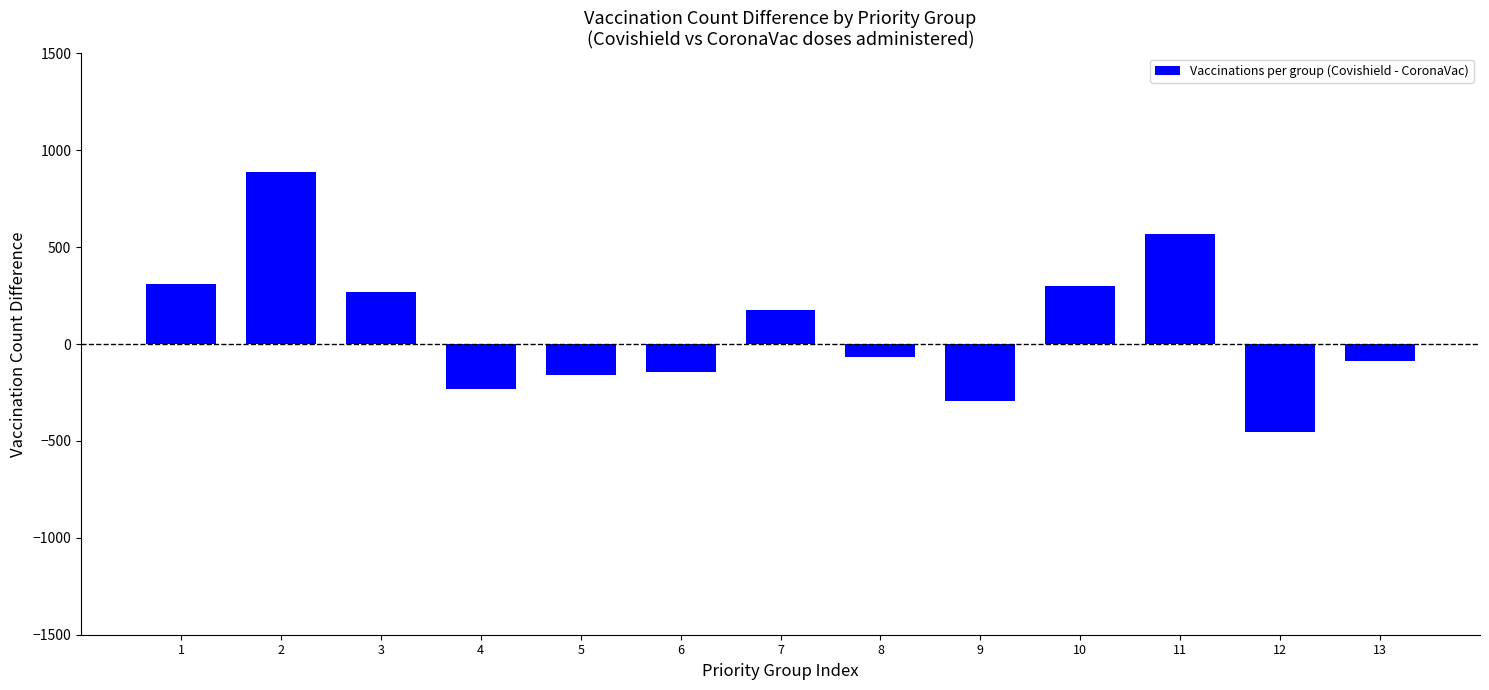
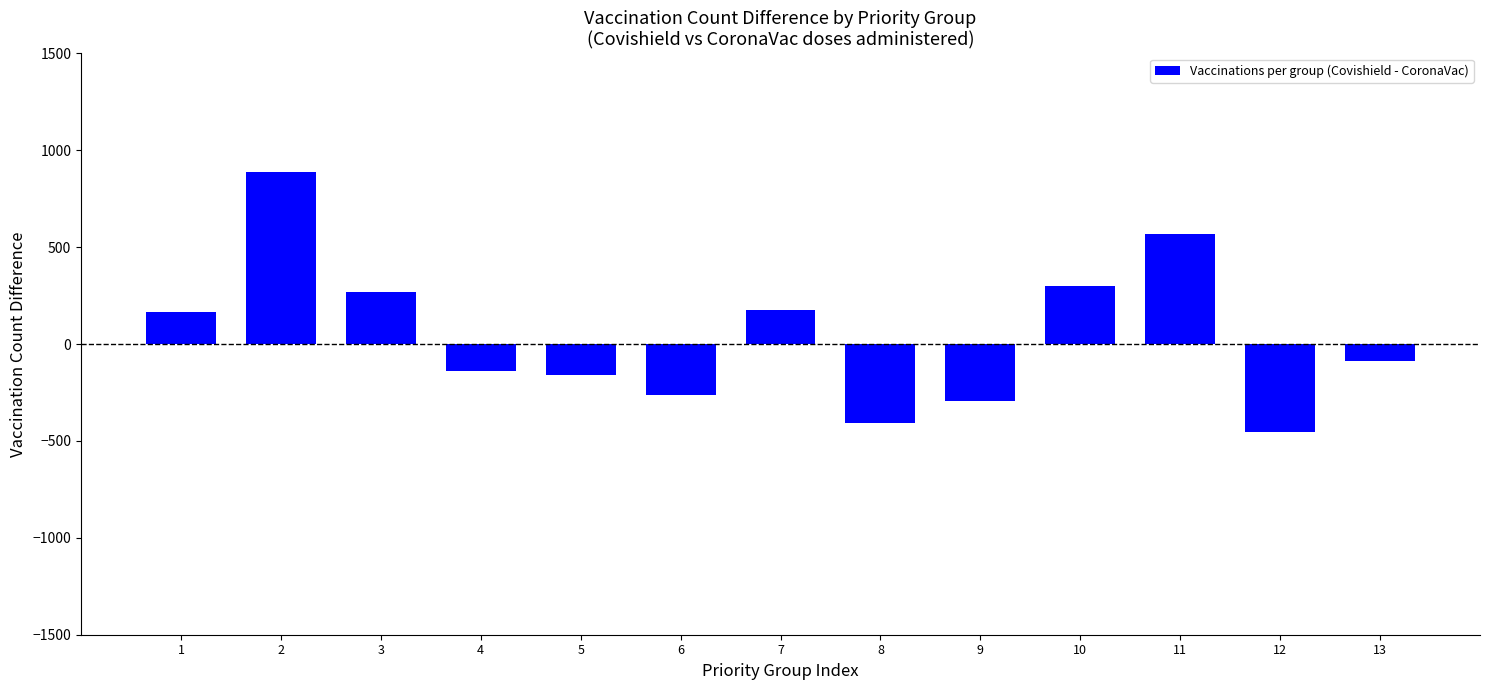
  {
-   "1": 310,
+   "1": 160,
    "2": 890,
    "3": 270,
-   "4": -230,
+   "4": -140,
    "5": -160,
-   "6": -150,
+   "6": -260,
    "7": 180,
-   "8": -70,
+   "8": -410,
    "9": -290,
    "10": 300,
    "11": 570,
    "12": -460,
    "13": -90
  }
